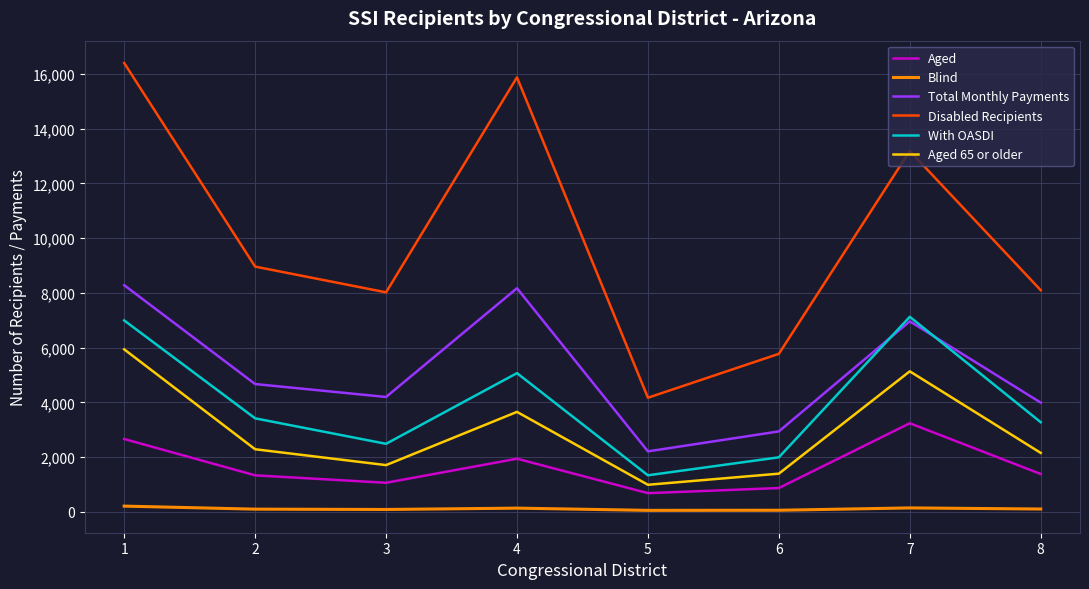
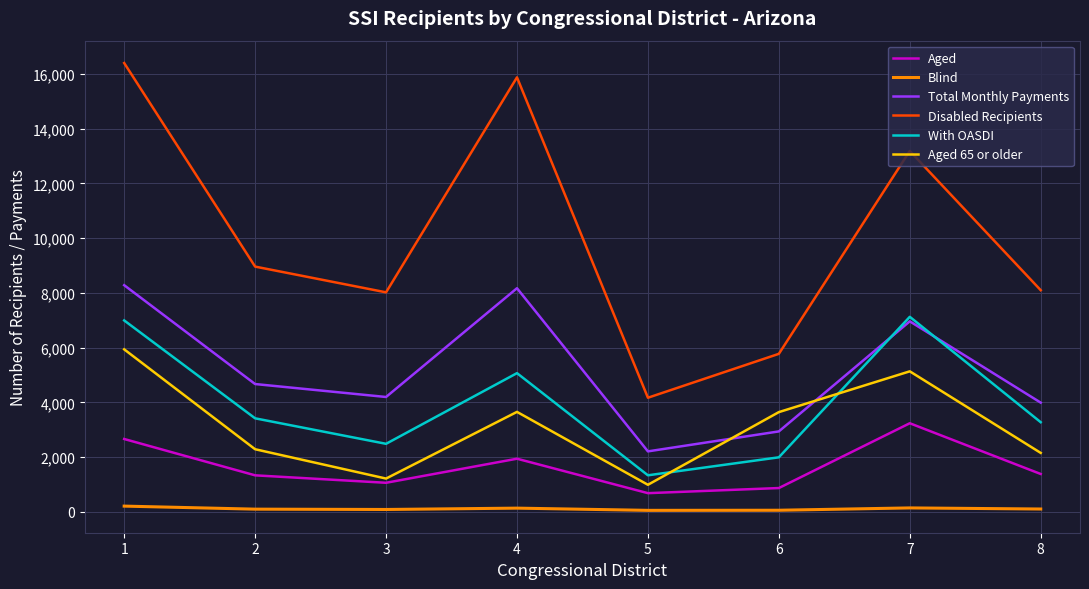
  {
    "Aged": {
      "1": "2,700",
      "2": "1,300",
      "3": "1,100",
      "4": "1,900",
      "5": "700",
      "6": "900",
      "7": "3,200",
      "8": "1,400"
    },
    "Blind": {
      "1": "200",
      "2": "100",
      "3": "100",
      "4": "100",
      "5": "100",
      "6": "100",
      "7": "100",
      "8": "100"
    },
    "Total Monthly Payments": {
      "1": "8,300",
      "2": "4,700",
      "3": "4,200",
      "4": "8,200",
      "5": "2,200",
      "6": "2,900",
      "7": "7,000",
      "8": "4,000"
    },
    "Disabled Recipients": {
      "1": "16,400",
      "2": "9,000",
      "3": "8,000",
      "4": "15,900",
      "5": "4,200",
      "6": "5,800",
      "8": "8,100"
    },
    "With OASDI": {
      "1": "7,000",
      "2": "3,400",
      "3": "2,500",
      "4": "5,100",
      "5": "1,300",
      "6": "2,000",
      "7": "7,100",
      "8": "3,300"
    },
    "Aged 65 or older": {
      "1": "5,900",
      "2": "2,300",
-     "3": "1,700",
+     "3": "1,200",
      "4": "3,700",
      "5": "1,000",
-     "6": "1,400",
+     "6": "3,600",
      "7": "5,100",
      "8": "2,200"
    }
  }
